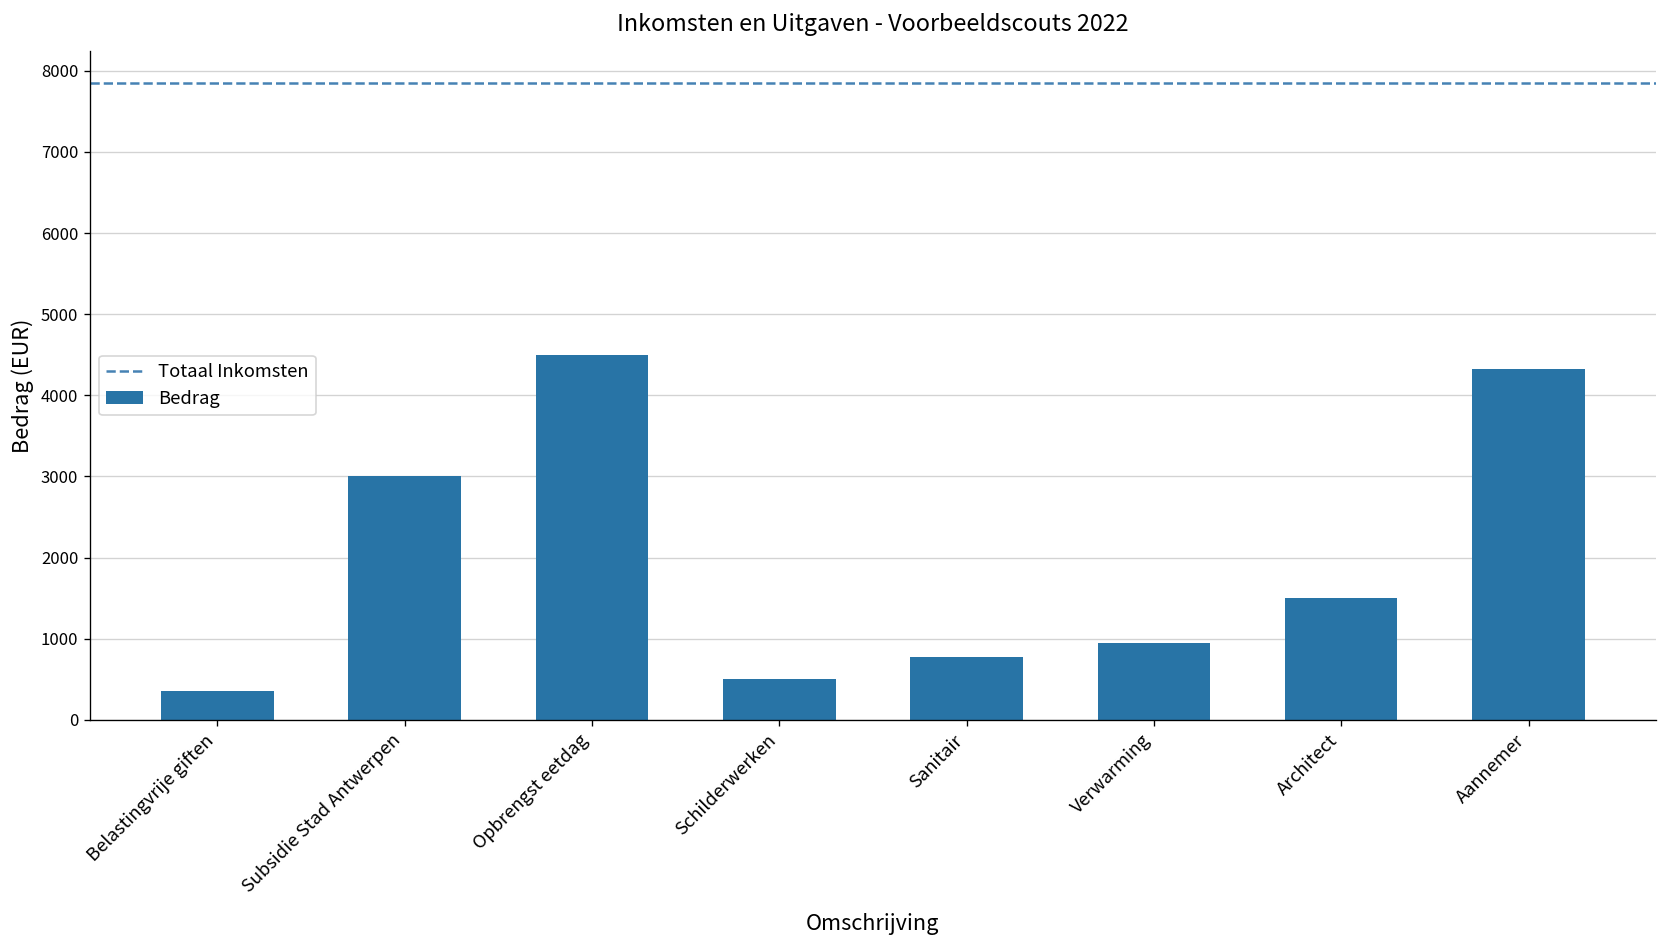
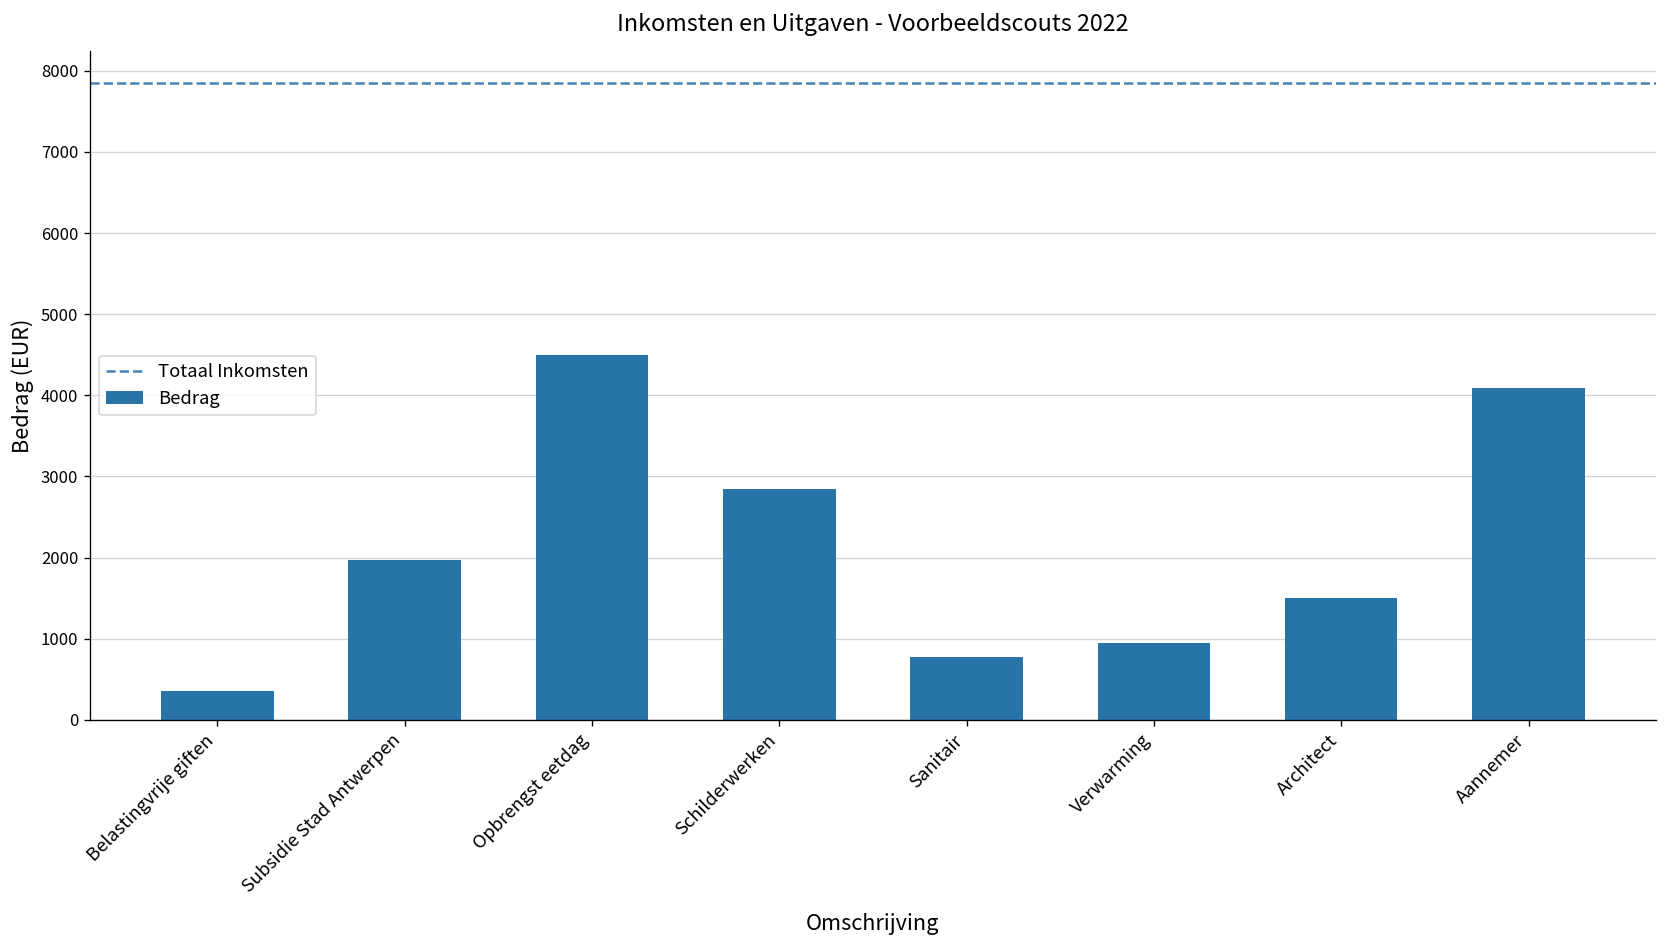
  {
    "Belastingvrije giften": 400,
-   "Subsidie Stad Antwerpen": 3000,
+   "Subsidie Stad Antwerpen": 2000,
    "Opbrengst eetdag": 4500,
-   "Schilderwerken": 500,
+   "Schilderwerken": 2800,
    "Sanitair": 800,
    "Verwarming": 900,
    "Architect": 1500,
-   "Aannemer": 4300
+   "Aannemer": 4100
  }
